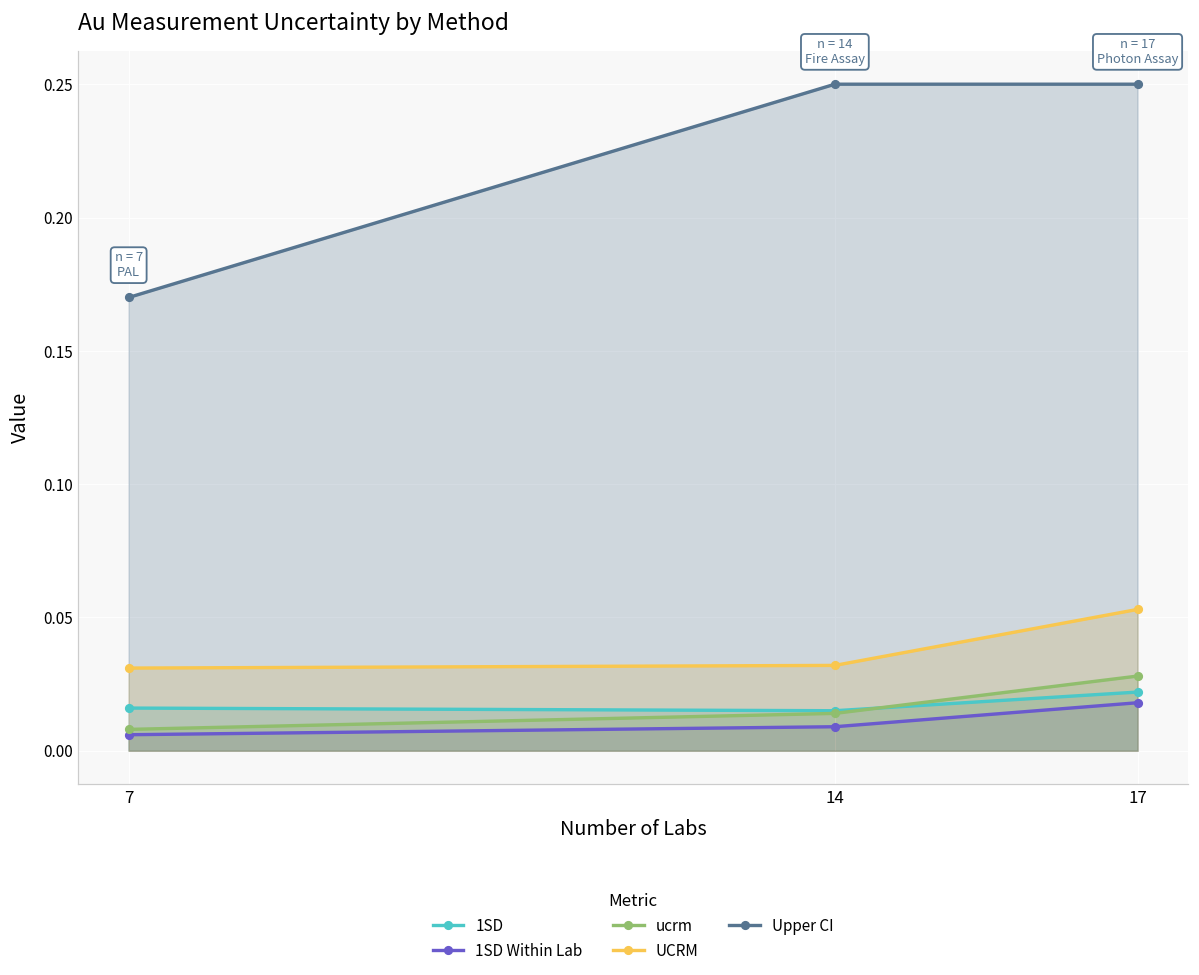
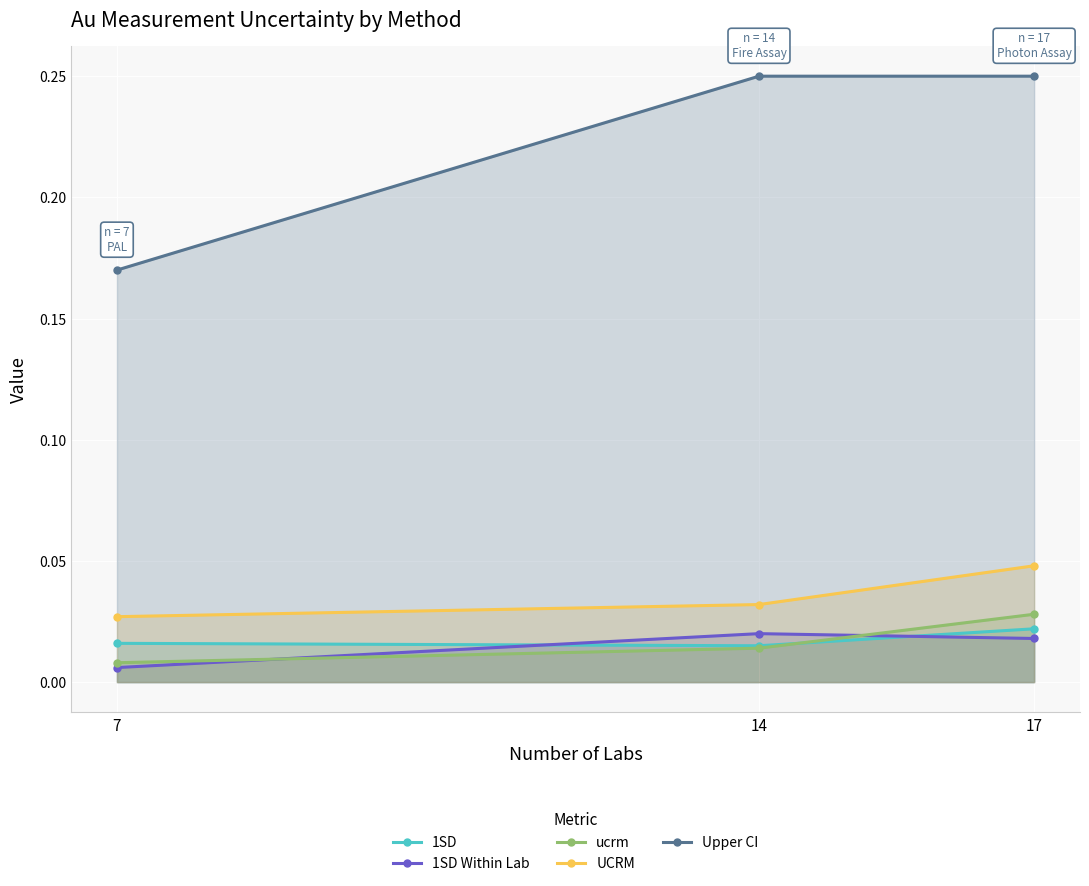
  {
    "1SD": {
      "7": 0.016,
      "17": 0.022
    },
    "1SD Within Lab": {
      "7": 0.006,
-     "14": 0.009,
+     "14": 0.020,
      "17": 0.018
    },
    "ucrm": {
      "7": 0.008,
      "17": 0.028
    },
    "UCRM": {
-     "7": 0.031,
+     "7": 0.027,
      "14": 0.032,
-     "17": 0.053
+     "17": 0.048
    }
  }
